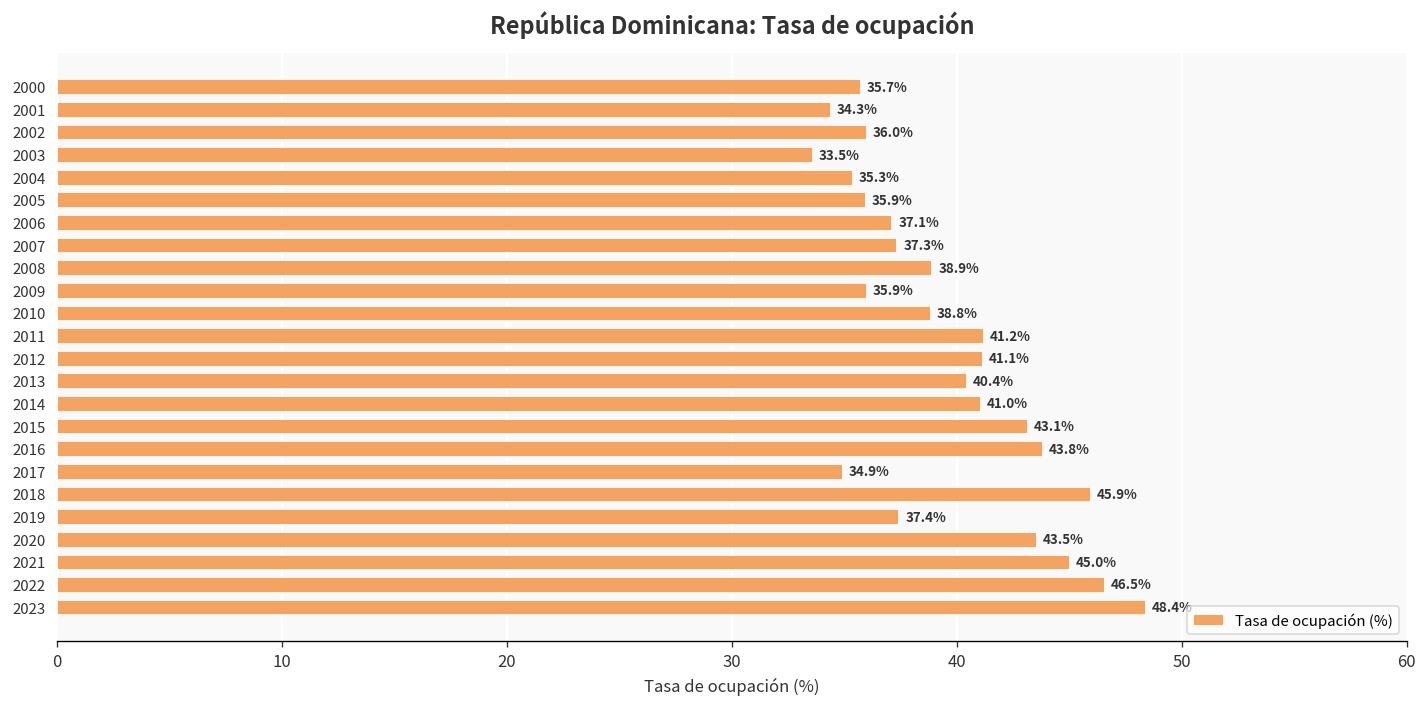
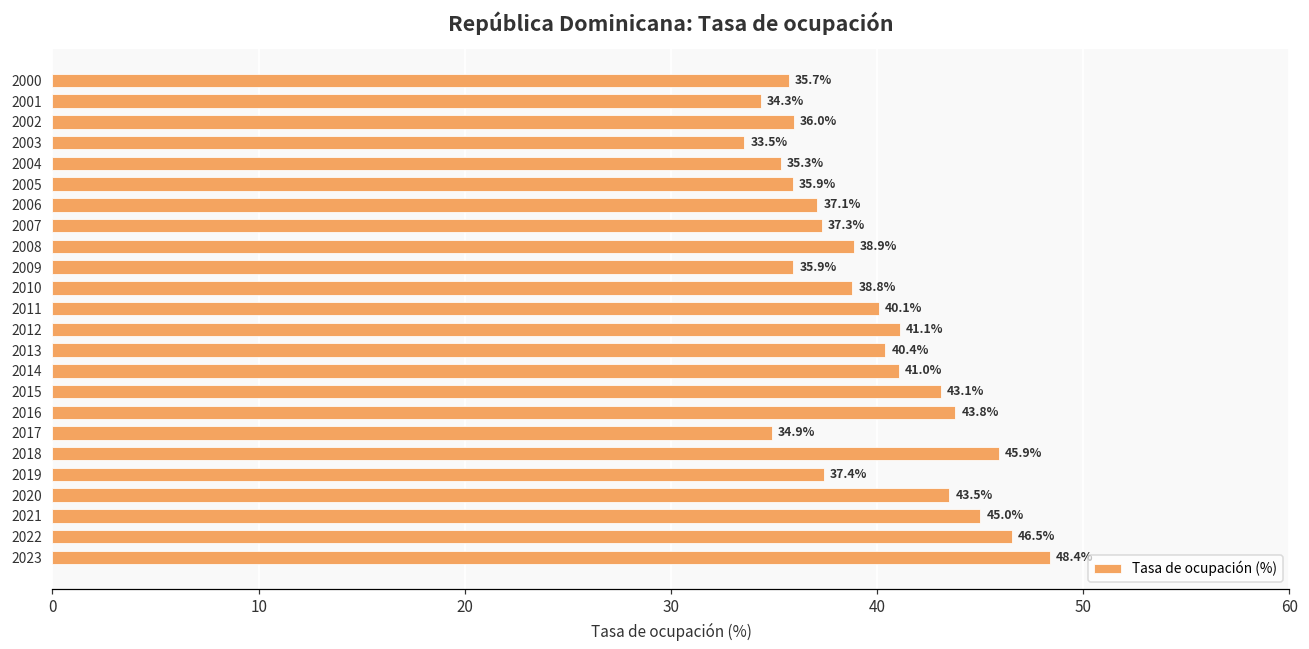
  {
    "2000": "35.7%",
    "2001": "34.3%",
    "2002": "36.0%",
    "2003": "33.5%",
    "2004": "35.3%",
    "2005": "35.9%",
    "2006": "37.1%",
    "2007": "37.3%",
    "2008": "38.9%",
    "2009": "35.9%",
    "2010": "38.8%",
-   "2011": "41.2%",
+   "2011": "40.1%",
    "2012": "41.1%",
    "2013": "40.4%",
    "2014": "41.0%",
    "2015": "43.1%",
    "2016": "43.8%",
    "2017": "34.9%",
    "2018": "45.9%",
    "2019": "37.4%",
    "2020": "43.5%",
    "2021": "45.0%",
    "2022": "46.5%"
  }
